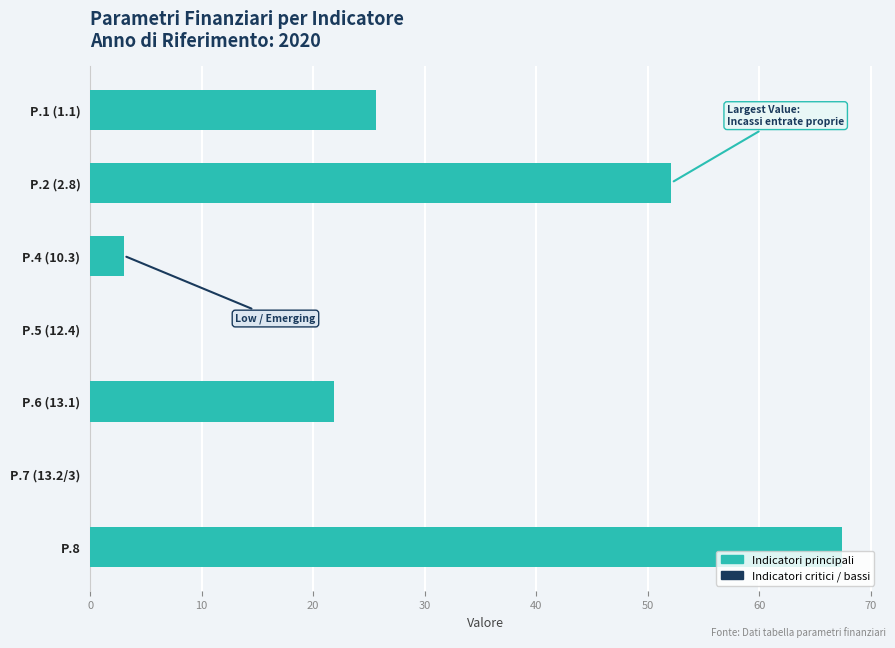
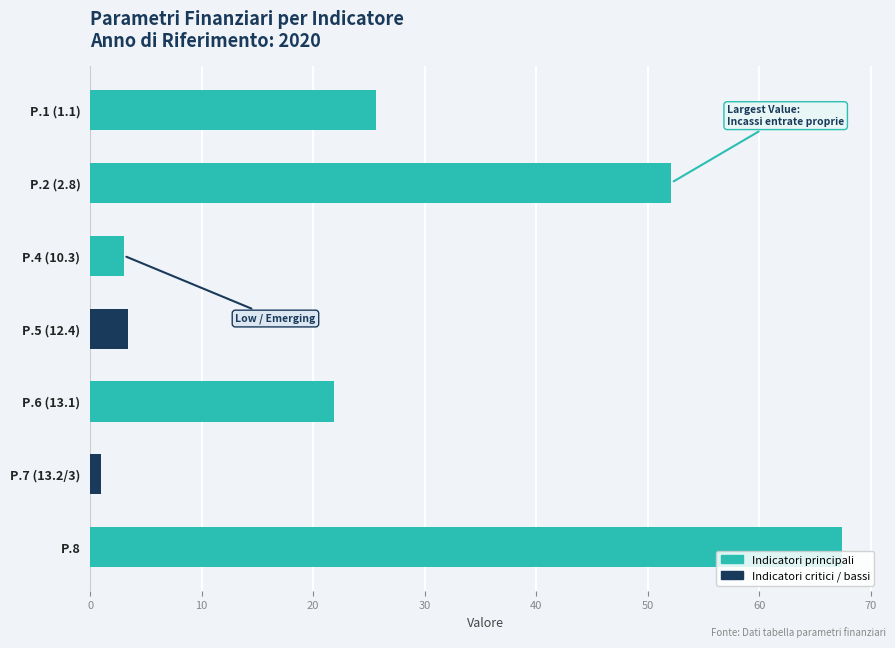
  {
    "P.1 (1.1)": 25.6,
    "P.2 (2.8)": 52.1,
    "P.4 (10.3)": 3.0,
-   "P.5 (12.4)": 0.0,
+   "P.5 (12.4)": 3.4,
    "P.6 (13.1)": 21.9,
-   "P.7 (13.2/3)": 0,
+   "P.7 (13.2/3)": 1,
    "P.8": 67.4
  }
